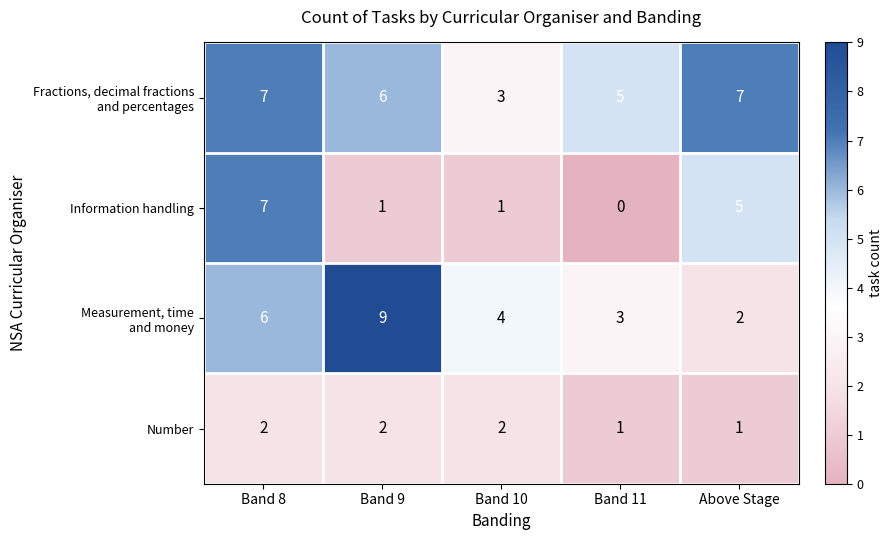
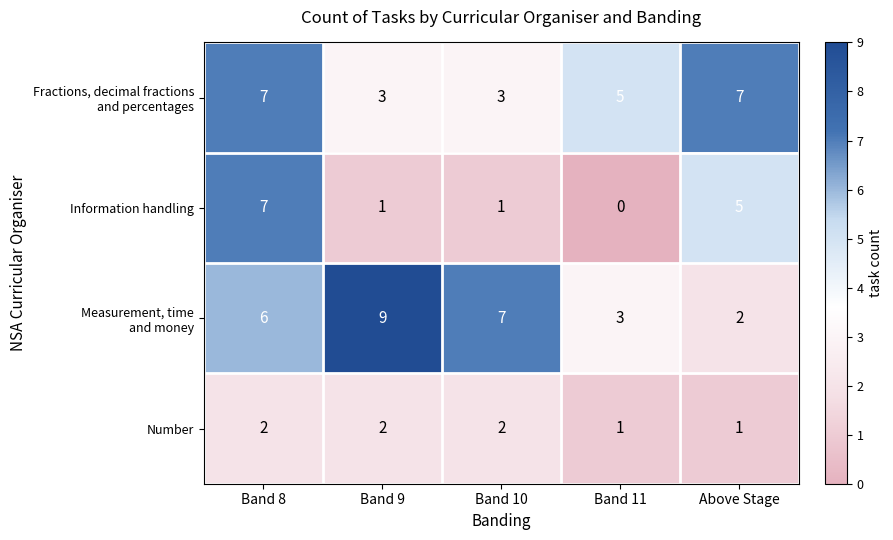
  {
    "Fractions, decimal fractions and percentages": {
      "Band 8": 7,
-     "Band 9": 6,
+     "Band 9": 3,
      "Band 10": 3,
      "Above Stage": 7
    },
    "Information handling": {
      "Band 8": 7,
      "Band 9": 1,
      "Band 10": 1,
      "Band 11": 0
    },
    "Measurement, time and money": {
      "Band 8": 6,
      "Band 9": 9,
-     "Band 10": 4,
+     "Band 10": 7,
      "Band 11": 3,
      "Above Stage": 2
    },
    "Number": {
      "Band 8": 2,
      "Band 9": 2,
      "Band 10": 2,
      "Band 11": 1,
      "Above Stage": 1
    }
  }
